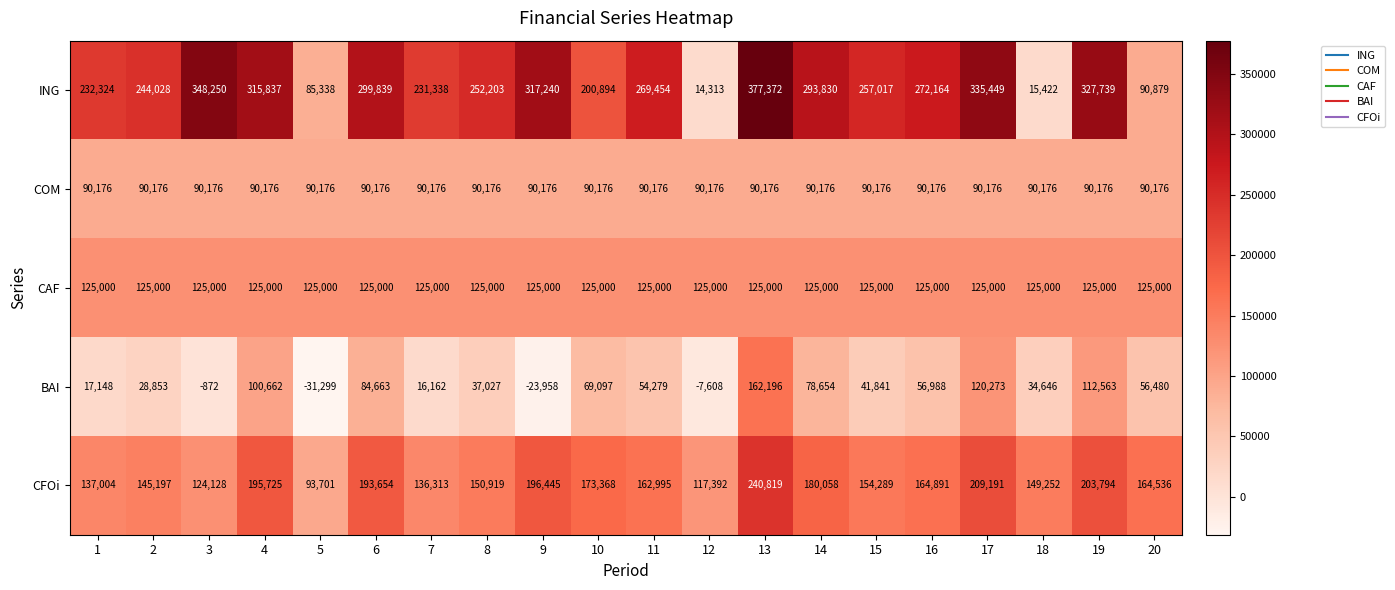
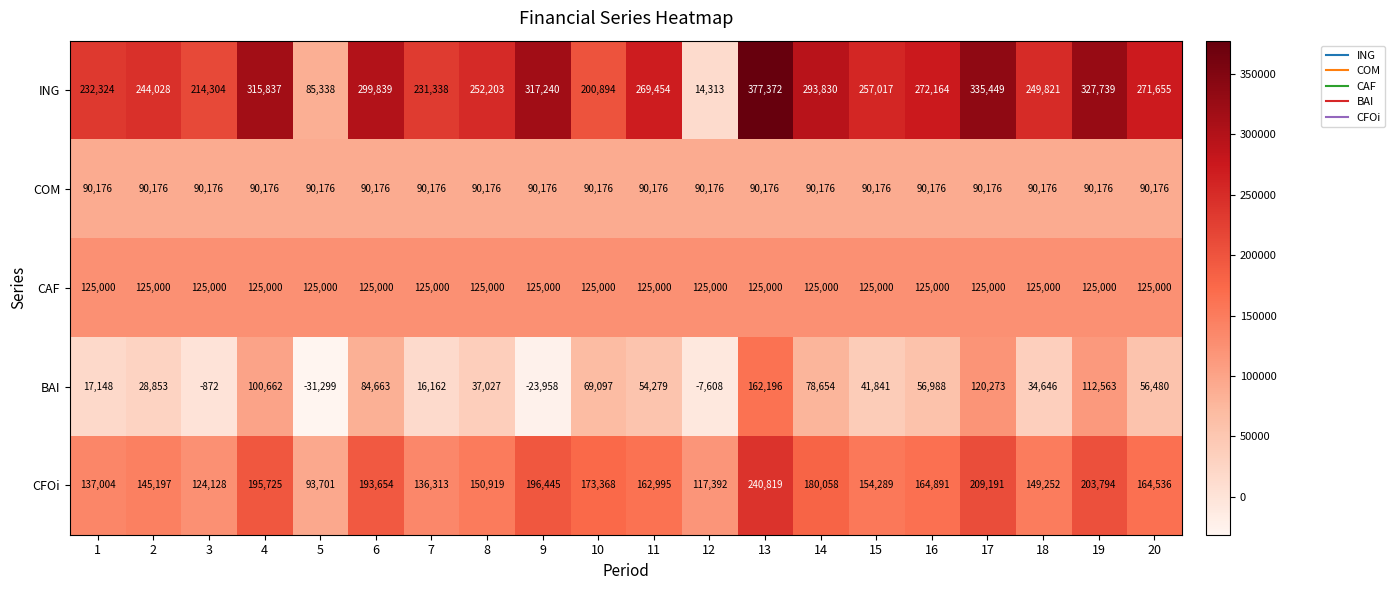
  {
    "ING": {
      "1": "232,324",
      "2": "244,028",
-     "3": "348,250",
+     "3": "214,304",
      "4": "315,837",
      "5": "85,338",
      "6": "299,839",
      "7": "231,338",
      "8": "252,203",
      "9": "317,240",
      "10": "200,894",
      "11": "269,454",
      "12": "14,313",
      "13": "377,372",
      "14": "293,830",
      "15": "257,017",
      "16": "272,164",
      "17": "335,449",
-     "18": "15,422",
+     "18": "249,821",
      "19": "327,739",
-     "20": "90,879"
+     "20": "271,655"
    },
    "COM": {
      "1": "90,176",
      "2": "90,176",
      "3": "90,176",
      "4": "90,176",
      "5": "90,176",
      "6": "90,176",
      "7": "90,176",
      "8": "90,176",
      "9": "90,176",
      "10": "90,176",
      "11": "90,176",
      "12": "90,176",
      "13": "90,176",
      "14": "90,176",
      "15": "90,176",
      "16": "90,176",
      "17": "90,176",
      "18": "90,176",
      "19": "90,176",
      "20": "90,176"
    },
    "CAF": {
      "1": "125,000",
      "2": "125,000",
      "3": "125,000",
      "4": "125,000",
      "5": "125,000",
      "6": "125,000",
      "7": "125,000",
      "8": "125,000",
      "9": "125,000",
      "10": "125,000",
      "11": "125,000",
      "12": "125,000",
      "13": "125,000",
      "14": "125,000",
      "15": "125,000",
      "16": "125,000",
      "17": "125,000",
      "18": "125,000",
      "19": "125,000",
      "20": "125,000"
    },
    "BAI": {
      "1": "17,148",
      "2": "28,853",
      "3": "-872",
      "4": "100,662",
      "5": "-31,299",
      "6": "84,663",
      "7": "16,162",
      "8": "37,027",
      "9": "-23,958",
      "10": "69,097",
      "11": "54,279",
      "12": "-7,608",
      "13": "162,196",
      "14": "78,654",
      "15": "41,841",
      "16": "56,988",
      "17": "120,273",
      "18": "34,646",
      "19": "112,563",
      "20": "56,480"
    },
    "CFOi": {
      "1": "137,004",
      "2": "145,197",
      "3": "124,128",
      "4": "195,725",
      "5": "93,701",
      "6": "193,654",
      "7": "136,313",
      "8": "150,919",
      "9": "196,445",
      "10": "173,368",
      "11": "162,995",
      "12": "117,392",
      "13": "240,819",
      "14": "180,058",
      "15": "154,289",
      "16": "164,891",
      "17": "209,191",
      "18": "149,252",
      "19": "203,794",
      "20": "164,536"
    }
  }
